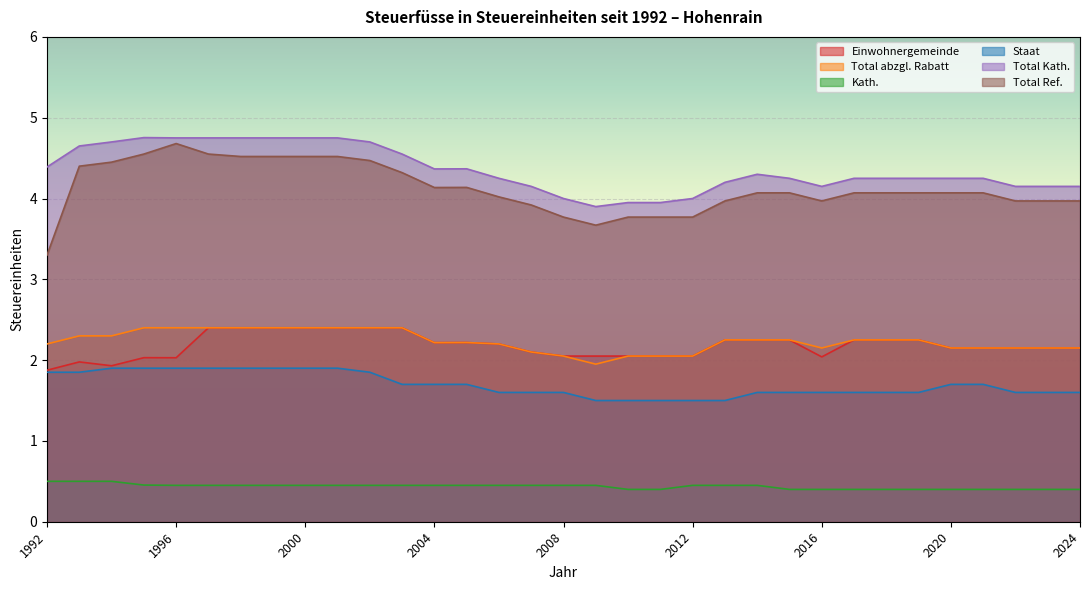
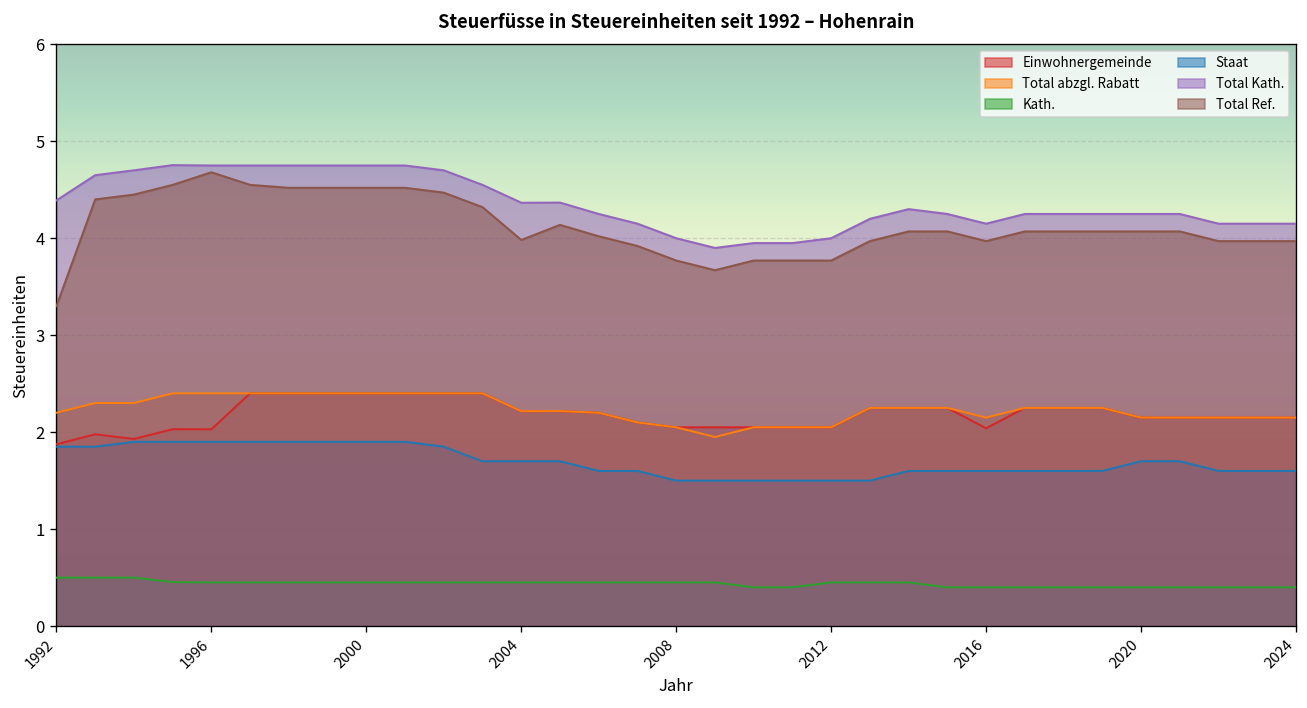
  {
    "Einwohnergemeinde": {
      "1996": 2.0,
      "2016": 2.0
    },
    "Total abzgl. Rabatt": {
      "1992": 2.2,
      "1996": 2.4,
      "2016": 2.2
    },
    "Kath.": {
      "1992": 0.5,
      "1996": 0.5,
      "2000": 0.5,
      "2004": 0.5,
      "2008": 0.5,
      "2012": 0.5,
      "2016": 0.4,
      "2020": 0.4,
      "2024": 0.4
    },
    "Staat": {
      "1996": 1.9,
      "2000": 1.9,
      "2004": 1.7,
-     "2008": 1.6,
+     "2008": 1.5,
      "2012": 1.5,
      "2016": 1.6,
      "2020": 1.7,
      "2024": 1.6
    },
    "Total Kath.": {
      "1992": 4.4,
      "1996": 4.8,
      "2000": 4.8,
      "2004": 4.4,
      "2008": 4.0,
      "2012": 4.0,
      "2016": 4.2,
      "2020": 4.3,
      "2024": 4.2
    },
    "Total Ref.": {
      "1992": 3.3,
      "1996": 4.7,
      "2000": 4.5,
-     "2004": 4.1,
+     "2004": 4.0,
      "2008": 3.8,
      "2012": 3.8,
      "2016": 4.0,
      "2020": 4.1,
      "2024": 4.0
    }
  }
